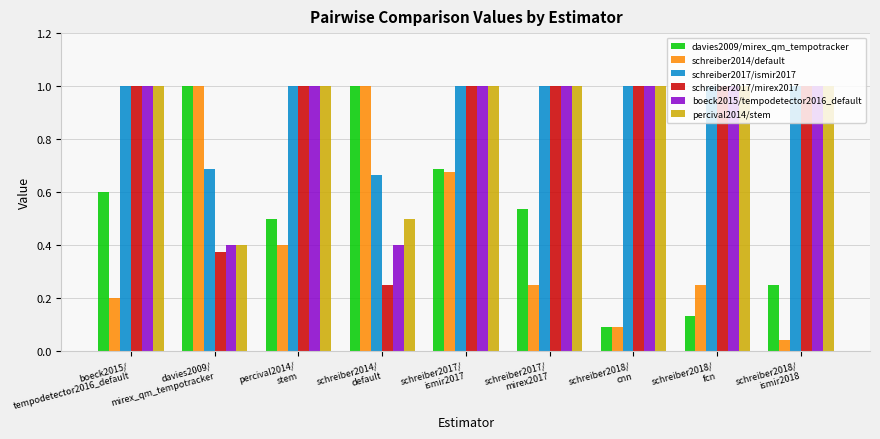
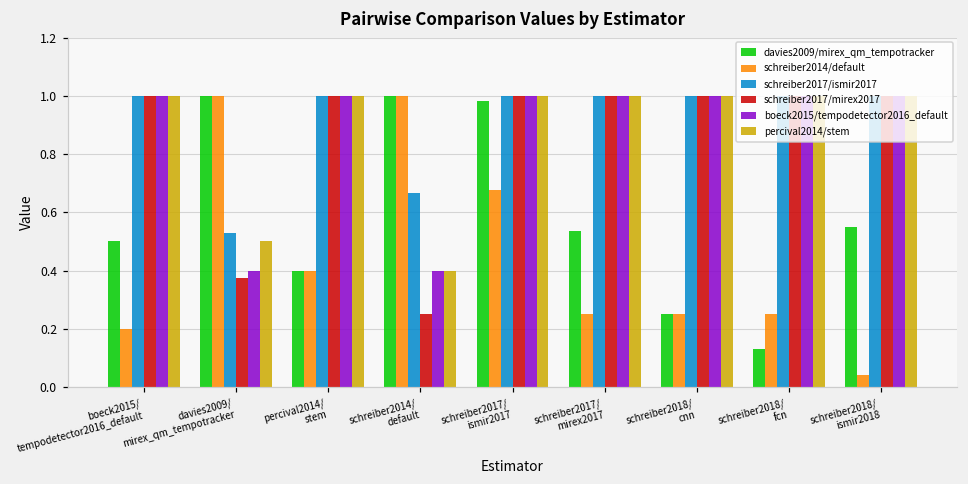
  {
    "davies2009/mirex_qm_tempotracker": {
-     "boeck2015/ tempodetector2016_default": 0.6,
+     "boeck2015/ tempodetector2016_default": 0.5,
      "davies2009/ mirex_qm_tempotracker": 1.00,
-     "percival2014/ stem": 0.5,
+     "percival2014/ stem": 0.4,
      "schreiber2014/ default": 1.00,
-     "schreiber2017/ ismir2017": 0.69,
+     "schreiber2017/ ismir2017": 0.98,
      "schreiber2017/ mirex2017": 0.54,
-     "schreiber2018/ cnn": 0.09,
+     "schreiber2018/ cnn": 0.25,
      "schreiber2018/ fcn": 0.13,
-     "schreiber2018/ ismir2018": 0.25
+     "schreiber2018/ ismir2018": 0.55
    },
    "schreiber2014/default": {
      "boeck2015/ tempodetector2016_default": 0.20,
      "davies2009/ mirex_qm_tempotracker": 1.00,
      "percival2014/ stem": 0.40,
      "schreiber2014/ default": 1.00,
      "schreiber2017/ ismir2017": 0.68,
      "schreiber2017/ mirex2017": 0.25,
-     "schreiber2018/ cnn": 0.09,
+     "schreiber2018/ cnn": 0.25,
      "schreiber2018/ fcn": 0.25,
      "schreiber2018/ ismir2018": 0.04
    },
    "schreiber2017/ismir2017": {
      "boeck2015/ tempodetector2016_default": 1.00,
-     "davies2009/ mirex_qm_tempotracker": 0.69,
+     "davies2009/ mirex_qm_tempotracker": 0.53,
      "percival2014/ stem": 1.00,
      "schreiber2014/ default": 0.67,
      "schreiber2017/ ismir2017": 1.00,
      "schreiber2017/ mirex2017": 1.00,
      "schreiber2018/ cnn": 1.00
    },
    "schreiber2017/mirex2017": {
      "boeck2015/ tempodetector2016_default": 1.00,
      "davies2009/ mirex_qm_tempotracker": 0.38,
      "percival2014/ stem": 1.00,
      "schreiber2014/ default": 0.25,
      "schreiber2017/ ismir2017": 1.00,
      "schreiber2017/ mirex2017": 1.00,
      "schreiber2018/ cnn": 1.00
    },
    "boeck2015/tempodetector2016_default": {
      "boeck2015/ tempodetector2016_default": 1.00,
      "davies2009/ mirex_qm_tempotracker": 0.40,
      "percival2014/ stem": 1.00,
      "schreiber2014/ default": 0.40,
      "schreiber2017/ ismir2017": 1.00,
      "schreiber2017/ mirex2017": 1.00,
      "schreiber2018/ cnn": 1.00
    },
    "percival2014/stem": {
      "boeck2015/ tempodetector2016_default": 1.0,
-     "davies2009/ mirex_qm_tempotracker": 0.4,
+     "davies2009/ mirex_qm_tempotracker": 0.5,
      "percival2014/ stem": 1.0,
-     "schreiber2014/ default": 0.5,
+     "schreiber2014/ default": 0.4,
      "schreiber2017/ ismir2017": 1.0,
      "schreiber2017/ mirex2017": 1.0,
      "schreiber2018/ cnn": 1.0
    }
  }
